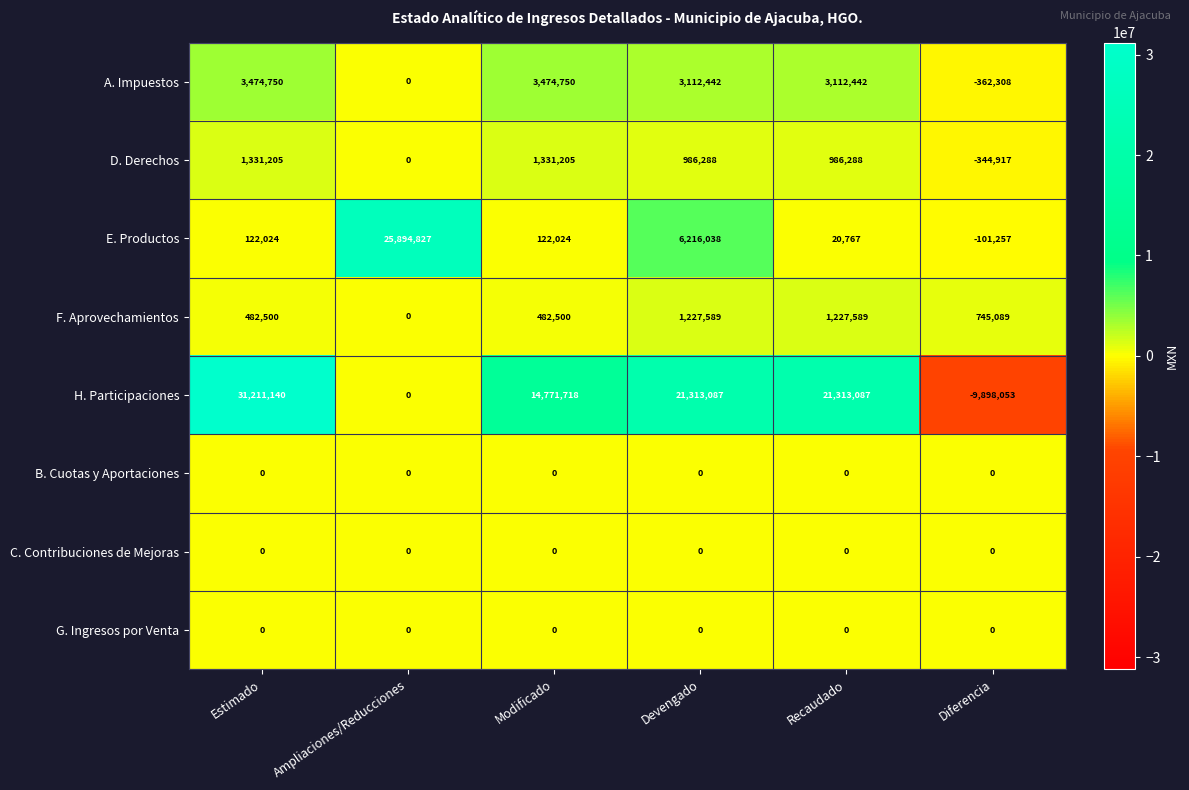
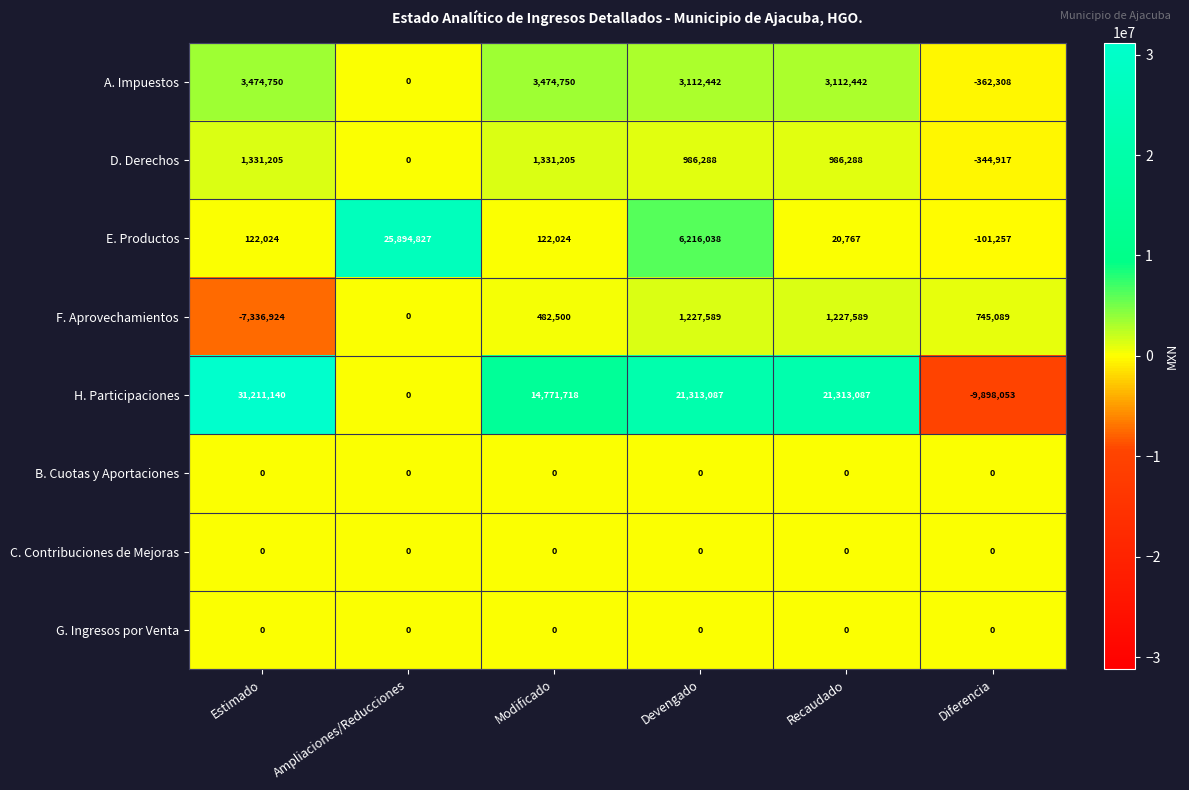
  {
    "A. Impuestos": {
      "Estimado": "3,474,750",
      "Ampliaciones/Reducciones": "0",
      "Modificado": "3,474,750",
      "Devengado": "3,112,442",
      "Recaudado": "3,112,442",
      "Diferencia": "-362,308"
    },
    "D. Derechos": {
      "Estimado": "1,331,205",
      "Ampliaciones/Reducciones": "0",
      "Modificado": "1,331,205",
      "Devengado": "986,288",
      "Recaudado": "986,288",
      "Diferencia": "-344,917"
    },
    "E. Productos": {
      "Estimado": "122,024",
      "Ampliaciones/Reducciones": "25,894,827",
      "Modificado": "122,024",
      "Devengado": "6,216,038",
      "Recaudado": "20,767",
      "Diferencia": "-101,257"
    },
    "F. Aprovechamientos": {
-     "Estimado": "482,500",
+     "Estimado": "-7,336,924",
      "Ampliaciones/Reducciones": "0",
      "Modificado": "482,500",
      "Devengado": "1,227,589",
      "Recaudado": "1,227,589",
      "Diferencia": "745,089"
    },
    "H. Participaciones": {
      "Estimado": "31,211,140",
      "Ampliaciones/Reducciones": "0",
      "Modificado": "14,771,718",
      "Devengado": "21,313,087",
      "Recaudado": "21,313,087",
      "Diferencia": "-9,898,053"
    },
    "B. Cuotas y Aportaciones": {
      "Estimado": "0",
      "Ampliaciones/Reducciones": "0",
      "Modificado": "0",
      "Devengado": "0",
      "Recaudado": "0",
      "Diferencia": "0"
    },
    "C. Contribuciones de Mejoras": {
      "Estimado": "0",
      "Ampliaciones/Reducciones": "0",
      "Modificado": "0",
      "Devengado": "0",
      "Recaudado": "0",
      "Diferencia": "0"
    },
    "G. Ingresos por Venta": {
      "Estimado": "0",
      "Ampliaciones/Reducciones": "0",
      "Modificado": "0",
      "Devengado": "0",
      "Recaudado": "0",
      "Diferencia": "0"
    }
  }
